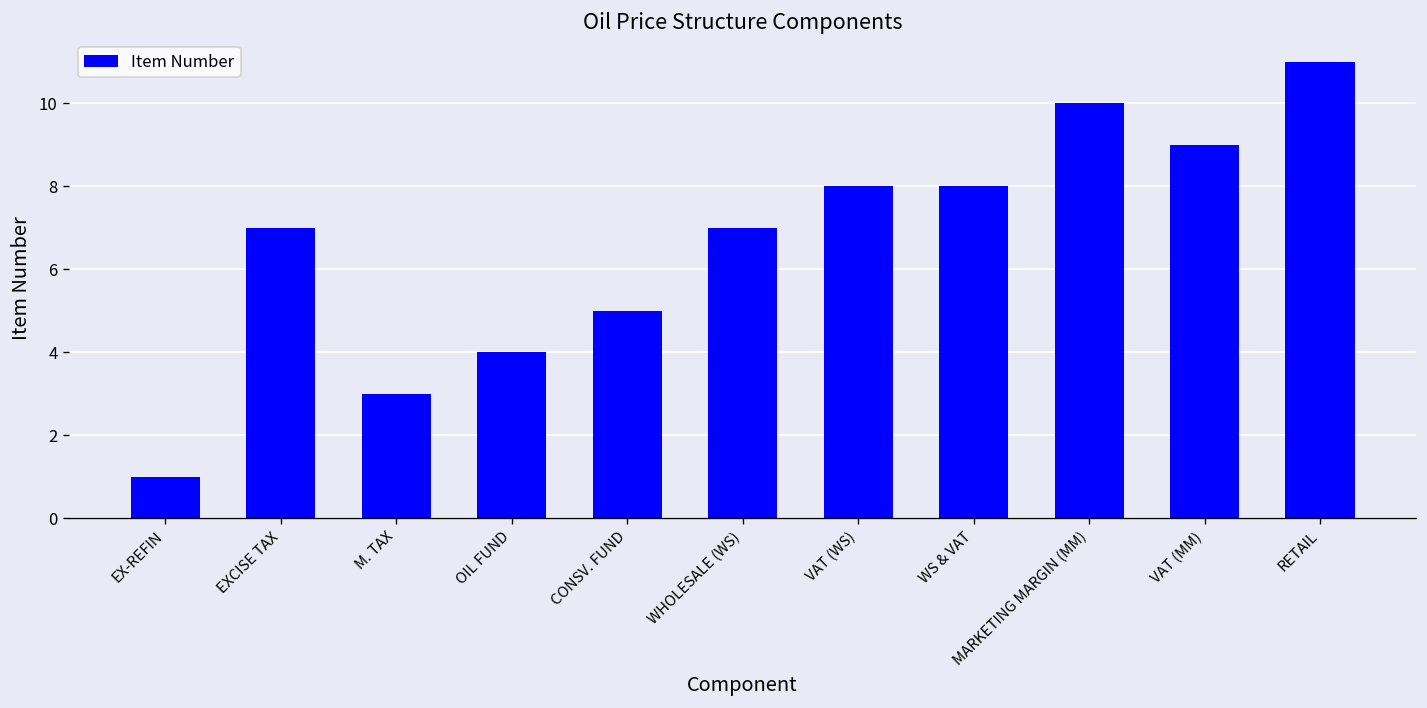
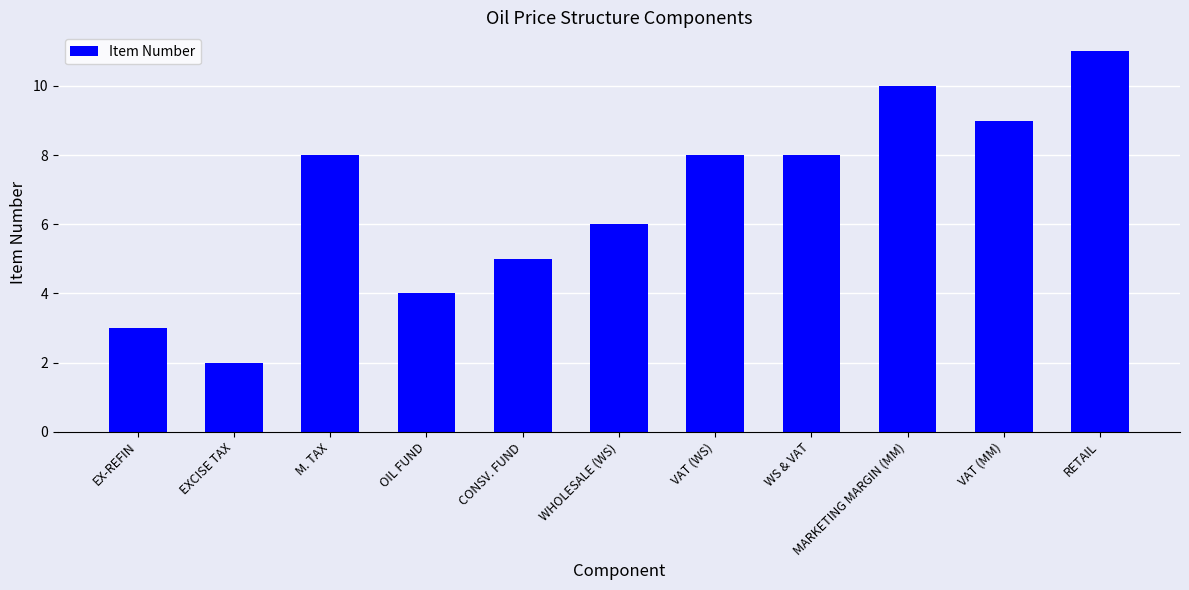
  {
-   "EX-REFIN": 1,
-   "EXCISE TAX": 7,
-   "M. TAX": 3,
+   "EX-REFIN": 3,
+   "EXCISE TAX": 2,
+   "M. TAX": 8,
    "OIL FUND": 4,
    "CONSV. FUND": 5,
-   "WHOLESALE (WS)": 7,
+   "WHOLESALE (WS)": 6,
    "VAT (WS)": 8,
    "WS & VAT": 8,
    "MARKETING MARGIN (MM)": 10,
    "VAT (MM)": 9,
    "RETAIL": 11
  }
